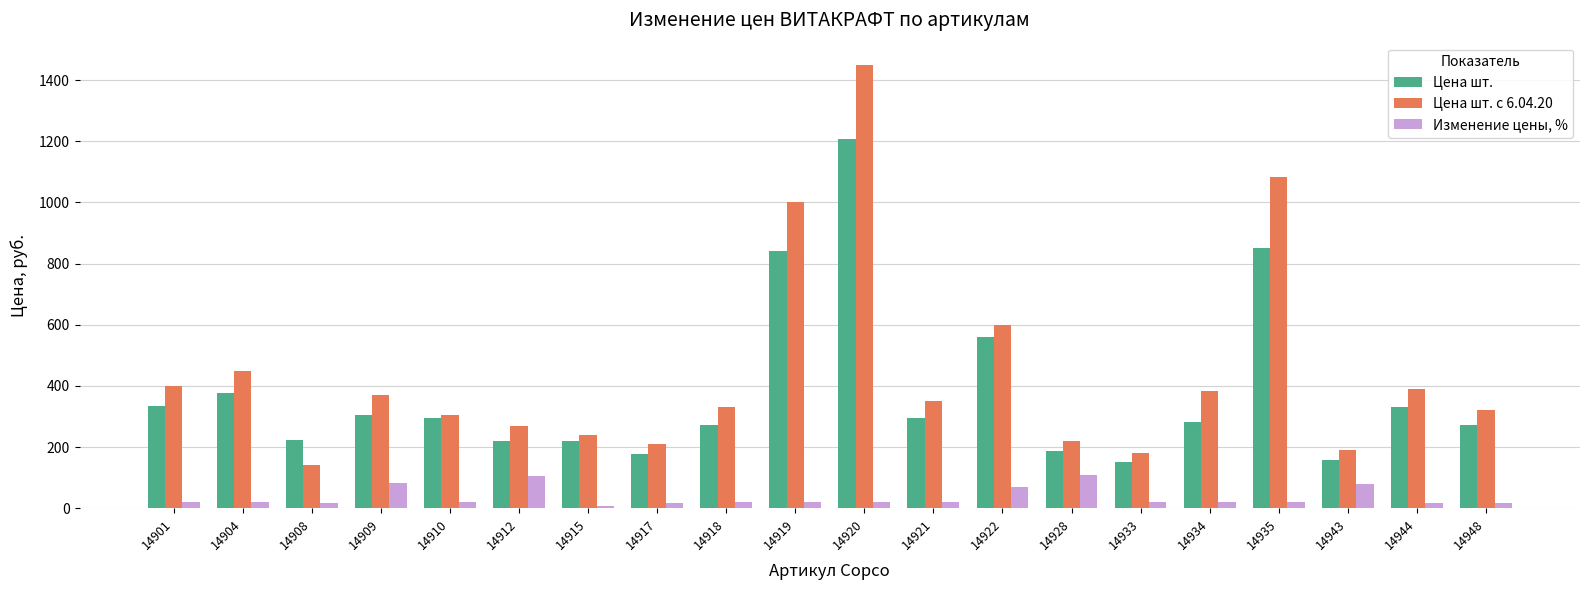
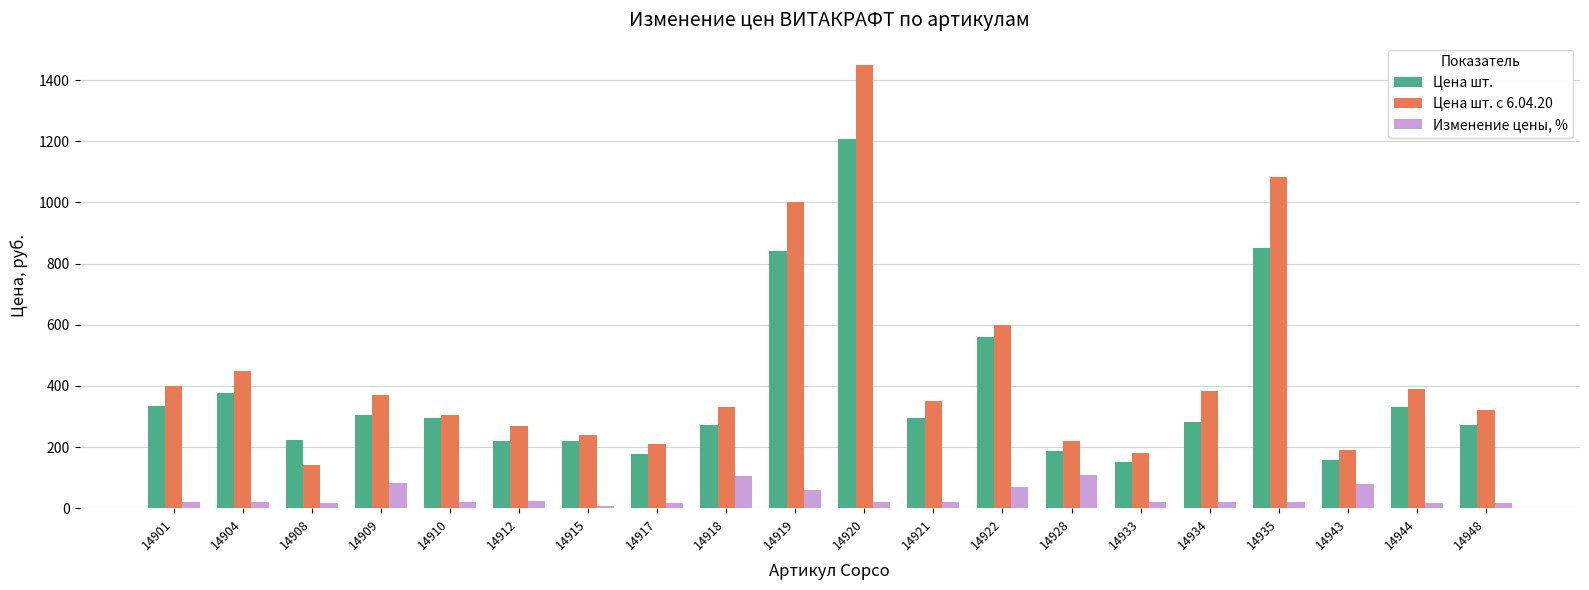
  {
    "Цена шт.": {
      "14901": 340,
      "14904": 380,
      "14908": 220,
      "14909": 300,
      "14910": 290,
      "14912": 220,
      "14915": 220,
      "14917": 180,
      "14918": 270,
      "14919": 840,
      "14920": 1210,
      "14921": 290,
      "14922": 560,
      "14928": 190,
      "14933": 150,
      "14934": 280,
      "14935": 850,
      "14943": 160,
      "14944": 330,
      "14948": 270
    },
    "Цена шт. с 6.04.20": {
      "14901": 400,
      "14904": 450,
      "14908": 140,
      "14909": 370,
      "14910": 310,
      "14912": 270,
      "14915": 240,
      "14917": 210,
      "14918": 330,
      "14919": 1000,
      "14920": 1450,
      "14921": 350,
      "14922": 600,
      "14928": 220,
      "14933": 180,
      "14934": 380,
      "14935": 1080,
      "14943": 190,
      "14944": 390,
      "14948": 320
    },
    "Изменение цены, %": {
      "14901": 20,
      "14904": 20,
      "14908": 20,
      "14909": 80,
      "14910": 20,
-     "14912": 110,
+     "14912": 20,
      "14915": 10,
      "14917": 20,
-     "14918": 20,
-     "14919": 20,
+     "14918": 100,
+     "14919": 60,
      "14920": 20,
      "14921": 20,
      "14922": 70,
      "14928": 110,
      "14933": 20,
      "14934": 20,
      "14935": 20,
      "14943": 80,
      "14944": 20,
      "14948": 20
    }
  }
